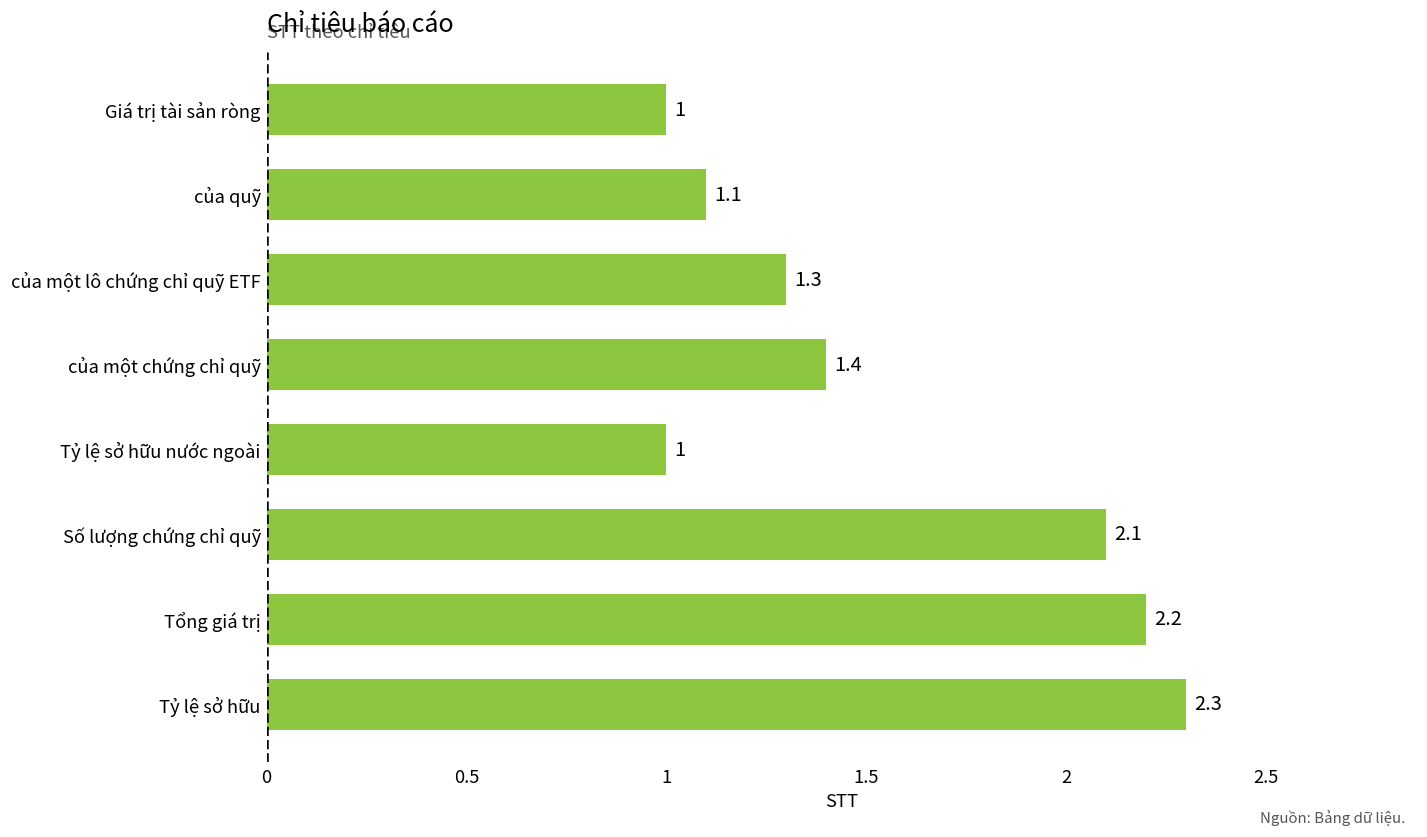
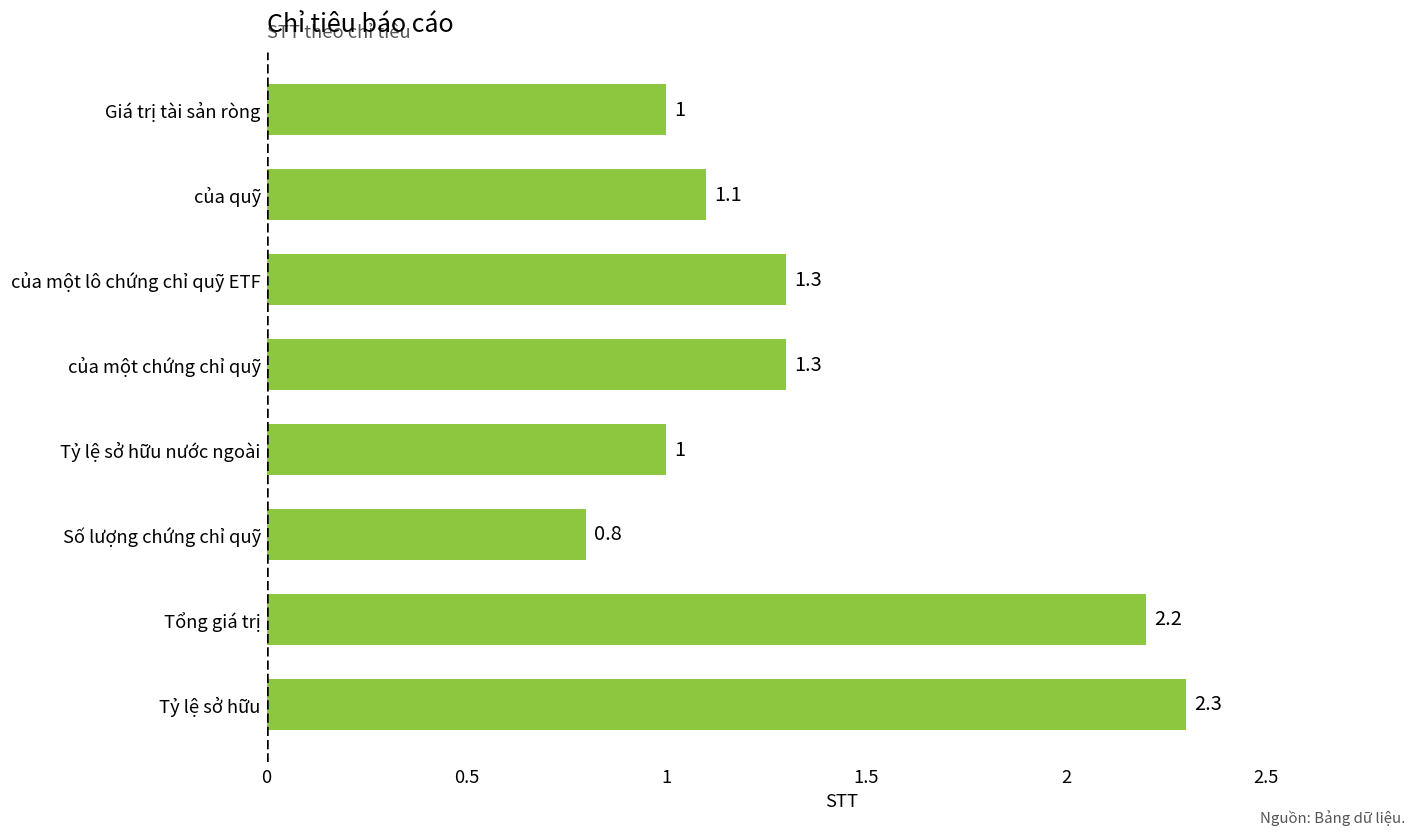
  {
    "Giá trị tài sản ròng": 1,
    "của quỹ": 1.1,
    "của một lô chứng chỉ quỹ ETF": 1.3,
-   "của một chứng chỉ quỹ": 1.4,
+   "của một chứng chỉ quỹ": 1.3,
    "Tỷ lệ sở hữu nước ngoài": 1,
-   "Số lượng chứng chỉ quỹ": 2.1,
+   "Số lượng chứng chỉ quỹ": 0.8,
    "Tổng giá trị": 2.2,
    "Tỷ lệ sở hữu": 2.3
  }
